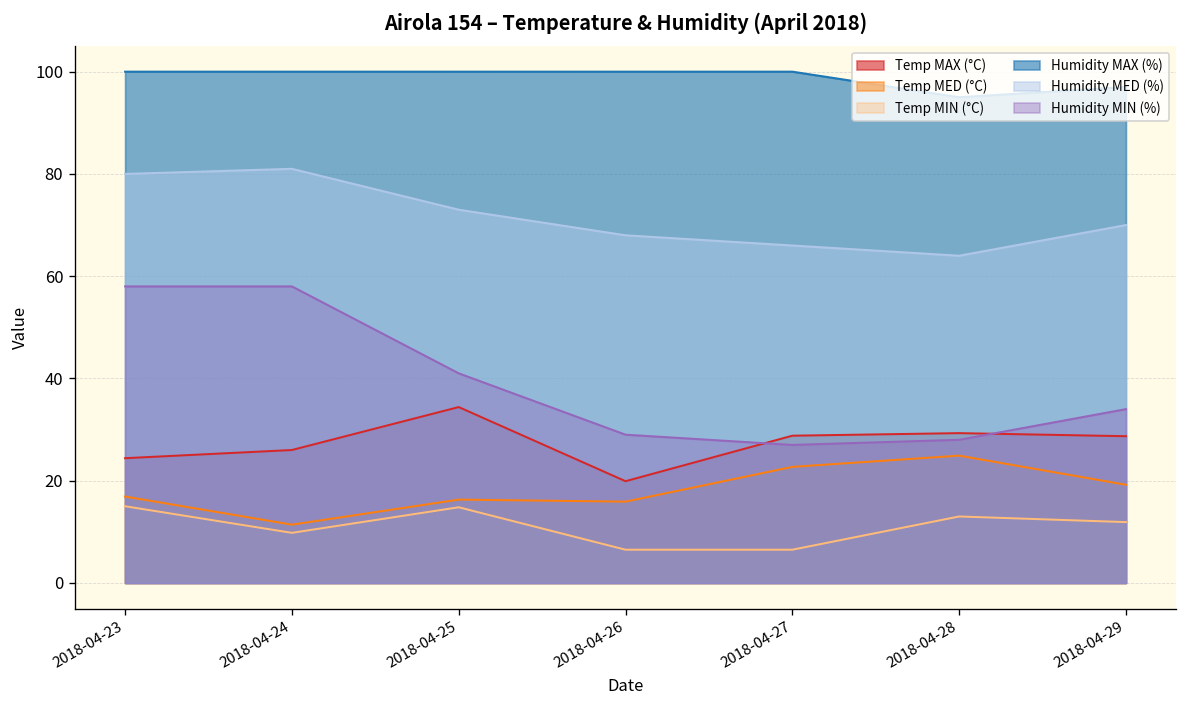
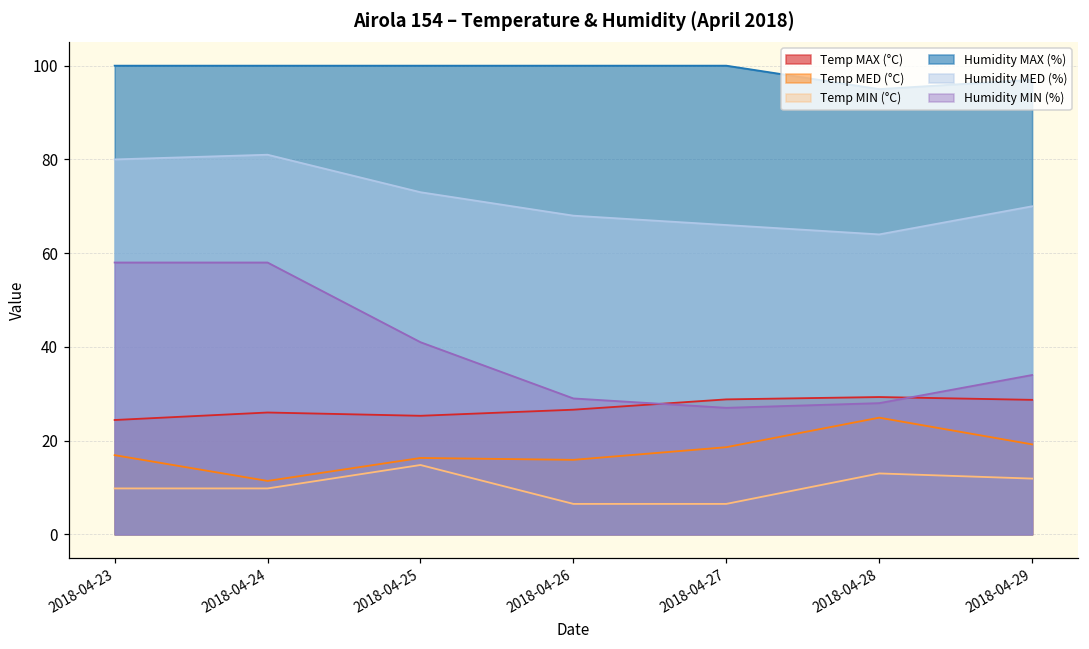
  {
    "Temp MAX (°C)": {
      "2018-04-23": 24,
      "2018-04-24": 26,
-     "2018-04-25": 34,
-     "2018-04-26": 20,
+     "2018-04-25": 25,
+     "2018-04-26": 27,
      "2018-04-27": 29,
      "2018-04-28": 29,
      "2018-04-29": 29
    },
    "Temp MED (°C)": {
      "2018-04-23": 17,
      "2018-04-24": 11,
      "2018-04-25": 16,
      "2018-04-26": 16,
-     "2018-04-27": 23,
+     "2018-04-27": 19,
      "2018-04-28": 25,
      "2018-04-29": 19
    },
    "Temp MIN (°C)": {
-     "2018-04-23": 15,
+     "2018-04-23": 10,
      "2018-04-24": 10,
      "2018-04-25": 15,
      "2018-04-26": 7,
      "2018-04-27": 7,
      "2018-04-28": 13,
      "2018-04-29": 12
    },
    "Humidity MAX (%)": {
      "2018-04-23": 100,
      "2018-04-24": 100,
      "2018-04-25": 100,
      "2018-04-26": 100,
      "2018-04-27": 100
    }
  }
